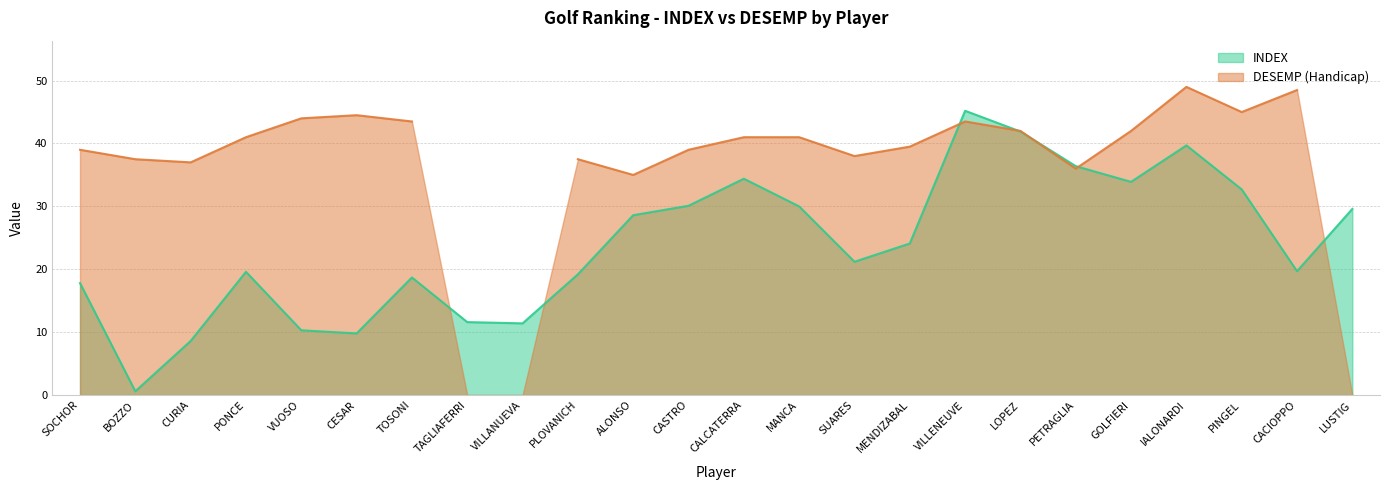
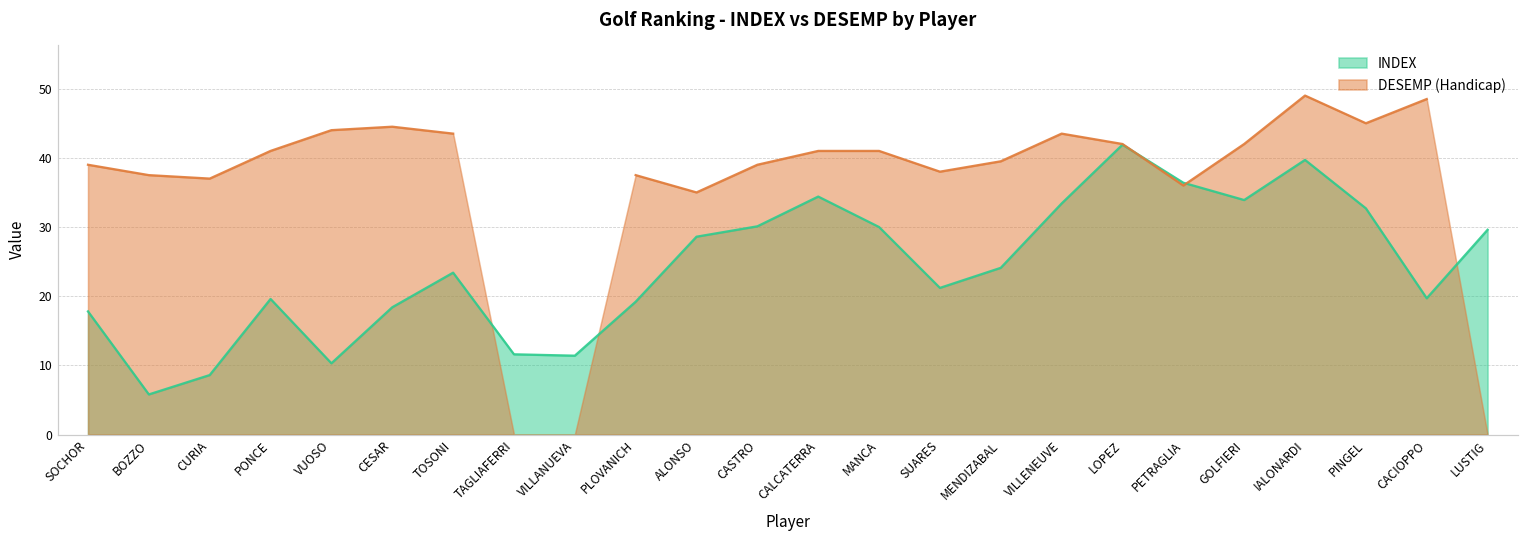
  {
    "INDEX": {
      "SOCHOR": 18,
-     "BOZZO": 1,
+     "BOZZO": 6,
      "CURIA": 9,
      "PONCE": 20,
      "VUOSO": 10,
-     "CESAR": 10,
-     "TOSONI": 19,
+     "CESAR": 18,
+     "TOSONI": 23,
      "TAGLIAFERRI": 12,
      "VILLANUEVA": 11,
      "PLOVANICH": 19,
      "ALONSO": 29,
      "CASTRO": 30,
      "CALCATERRA": 34,
      "MANCA": 30,
      "SUARES": 21,
      "MENDIZABAL": 24,
-     "VILLENEUVE": 45,
+     "VILLENEUVE": 33,
      "GOLFIERI": 34,
      "IALONARDI": 40,
      "PINGEL": 33,
      "CACIOPPO": 20,
      "LUSTIG": 30
    }
  }
